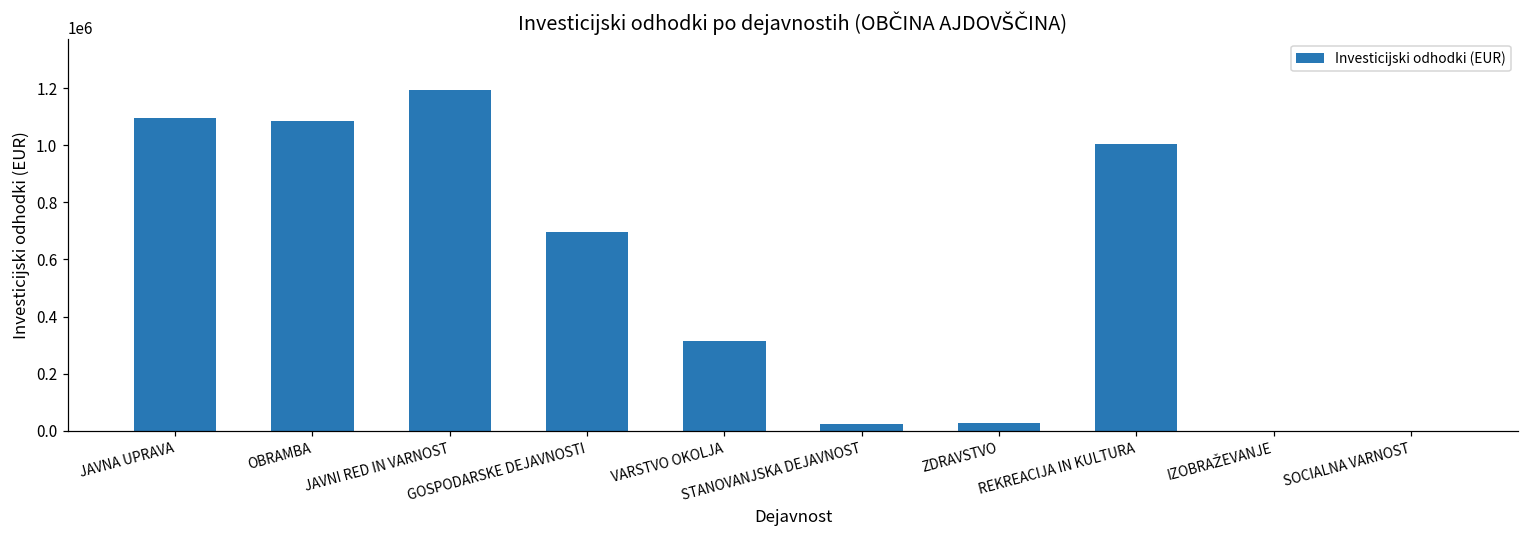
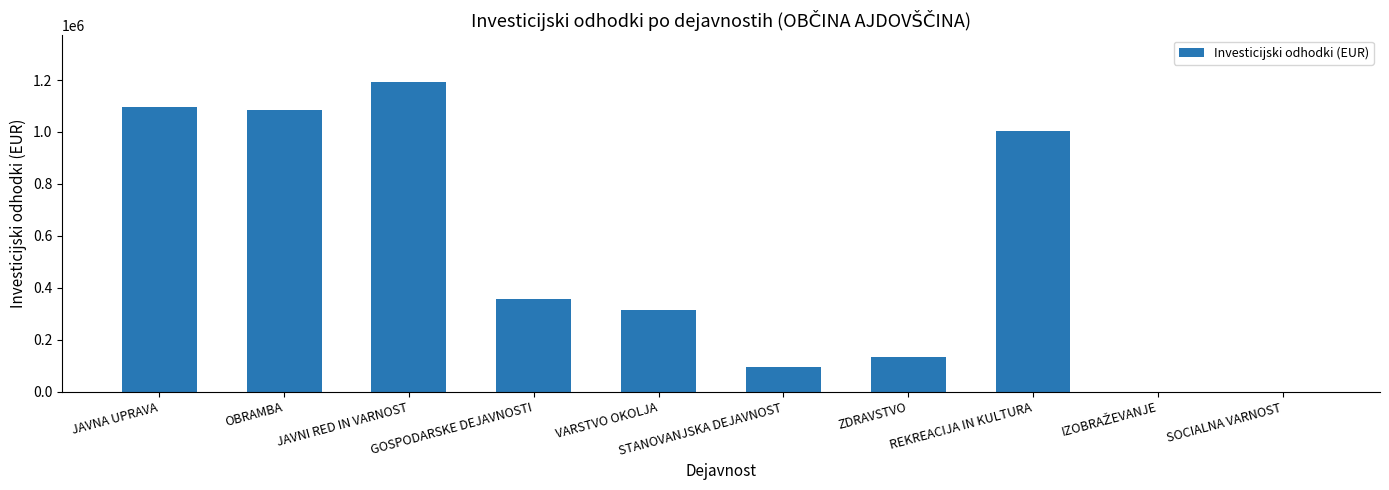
  {
    "JAVNA UPRAVA": 1090000,
    "OBRAMBA": 1090000,
    "JAVNI RED IN VARNOST": 1190000,
-   "GOSPODARSKE DEJAVNOSTI": 700000,
+   "GOSPODARSKE DEJAVNOSTI": 360000,
    "VARSTVO OKOLJA": 320000,
-   "STANOVANJSKA DEJAVNOST": 30000,
-   "ZDRAVSTVO": 30000,
+   "STANOVANJSKA DEJAVNOST": 90000,
+   "ZDRAVSTVO": 130000,
    "REKREACIJA IN KULTURA": 1000000,
    "IZOBRAŽEVANJE": 0,
    "SOCIALNA VARNOST": 0
  }
